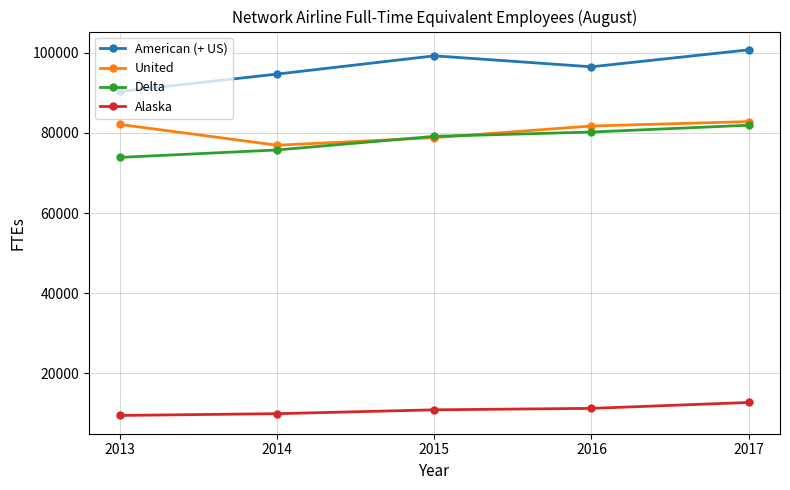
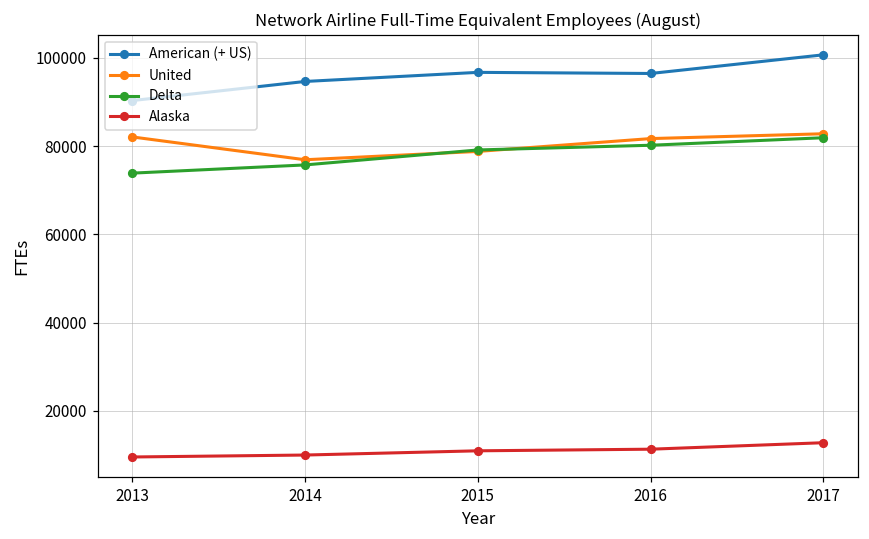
  {
    "American (+ US)": {
      "2014": 95000,
-     "2015": 99000,
+     "2015": 97000,
      "2016": 96000,
      "2017": 101000
    },
    "United": {
      "2013": 82000,
      "2014": 77000,
      "2016": 82000,
      "2017": 83000
    },
    "Delta": {
      "2013": 74000,
      "2014": 76000,
      "2016": 80000,
      "2017": 82000
    },
    "Alaska": {
      "2013": 10000,
      "2014": 10000,
      "2015": 11000,
      "2016": 11000,
      "2017": 13000
    }
  }
